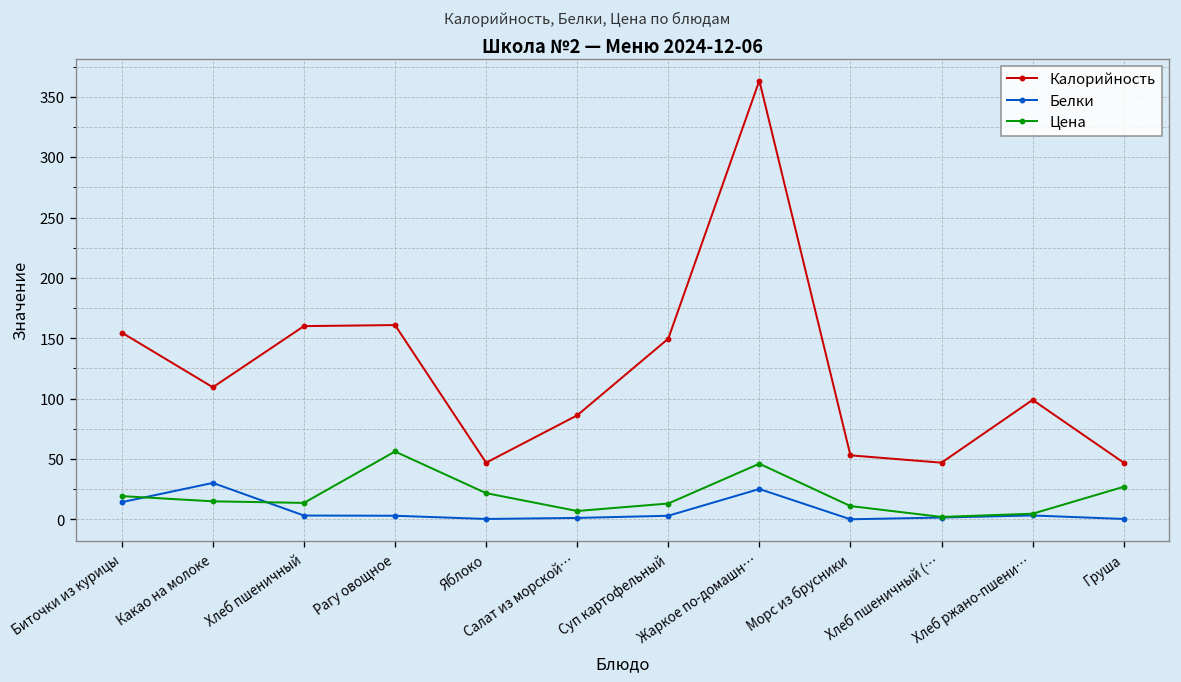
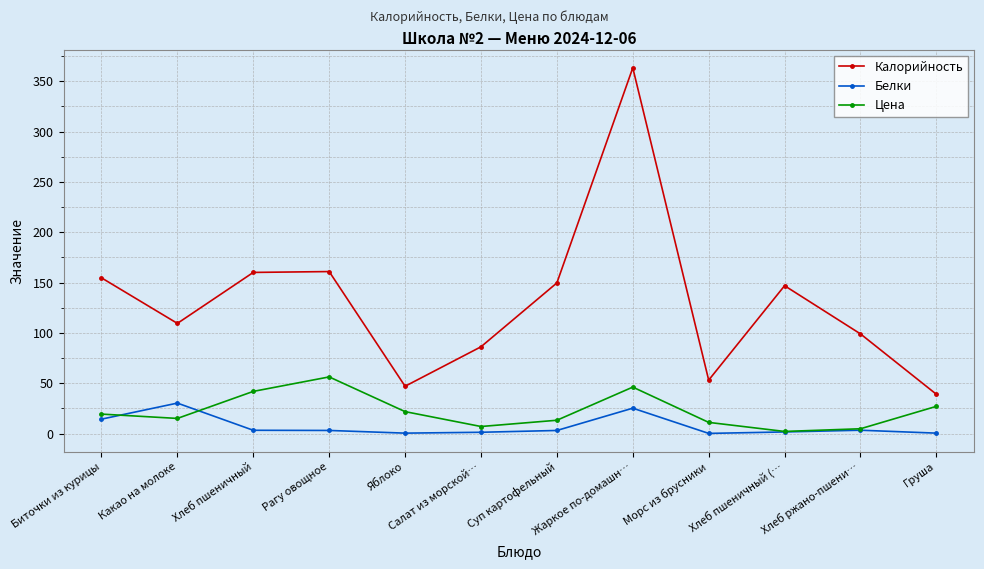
  {
    "Калорийность": {
      "Биточки из курицы": 155,
      "Какао на молоке": 109,
      "Хлеб пшеничный": 160,
      "Рагу овощное": 161,
      "Яблоко": 47,
      "Салат из морской…": 86,
      "Суп картофельный": 150,
      "Жаркое по-домашн…": 363,
      "Морс из брусники": 53,
-     "Хлеб пшеничный (…": 47,
+     "Хлеб пшеничный (…": 147,
      "Хлеб ржано-пшени…": 99,
-     "Груша": 47
+     "Груша": 39
    },
    "Белки": {
      "Биточки из курицы": 14,
      "Какао на молоке": 30,
      "Хлеб пшеничный": 3,
      "Рагу овощное": 3,
      "Яблоко": 0,
      "Салат из морской…": 1,
      "Суп картофельный": 3,
      "Жаркое по-домашн…": 25,
      "Морс из брусники": 0,
      "Груша": 0
    },
    "Цена": {
      "Биточки из курицы": 19,
      "Какао на молоке": 15,
-     "Хлеб пшеничный": 14,
+     "Хлеб пшеничный": 42,
      "Рагу овощное": 56,
      "Яблоко": 22,
      "Салат из морской…": 7,
      "Суп картофельный": 13,
      "Жаркое по-домашн…": 46,
      "Морс из брусники": 11,
      "Груша": 27
    }
  }
